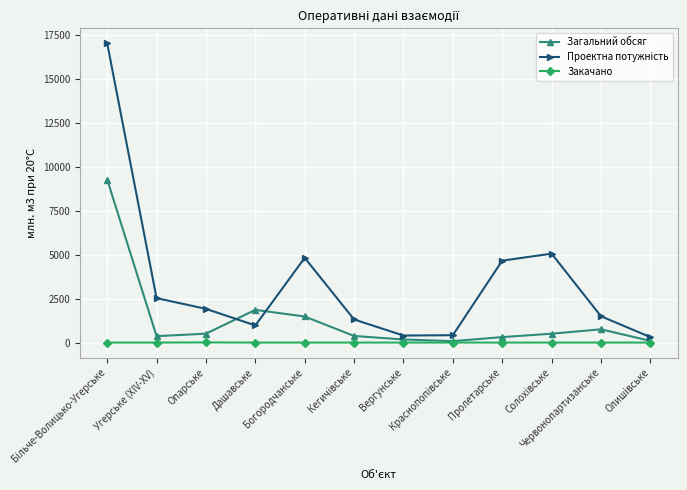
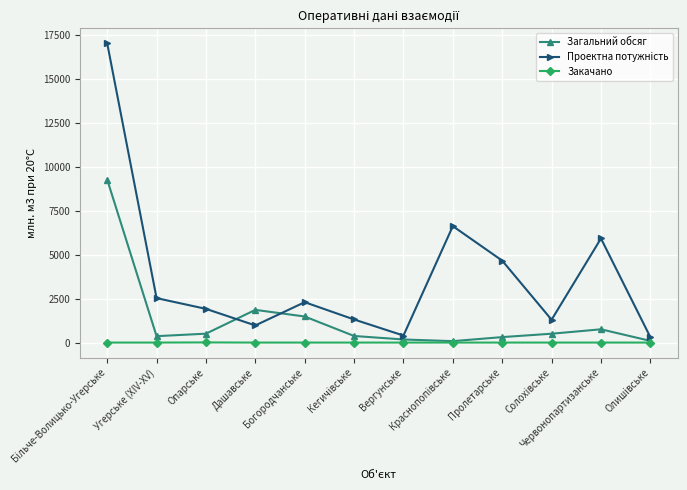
  {
    "Проектна потужність": {
      "Більче-Волицько-Угерське": 17100,
      "Угерське (XIV-XV)": 2500,
      "Опарське": 1900,
      "Дашавське": 1000,
-     "Богородчанське": 4800,
+     "Богородчанське": 2300,
      "Кегичівське": 1300,
      "Вергунське": 400,
-     "Краснопопівське": 400,
+     "Краснопопівське": 6600,
      "Пролетарське": 4700,
-     "Солохівське": 5100,
-     "Червонопартизанське": 1500,
+     "Солохівське": 1300,
+     "Червонопартизанське": 5900,
      "Олишівське": 300
    }
  }
